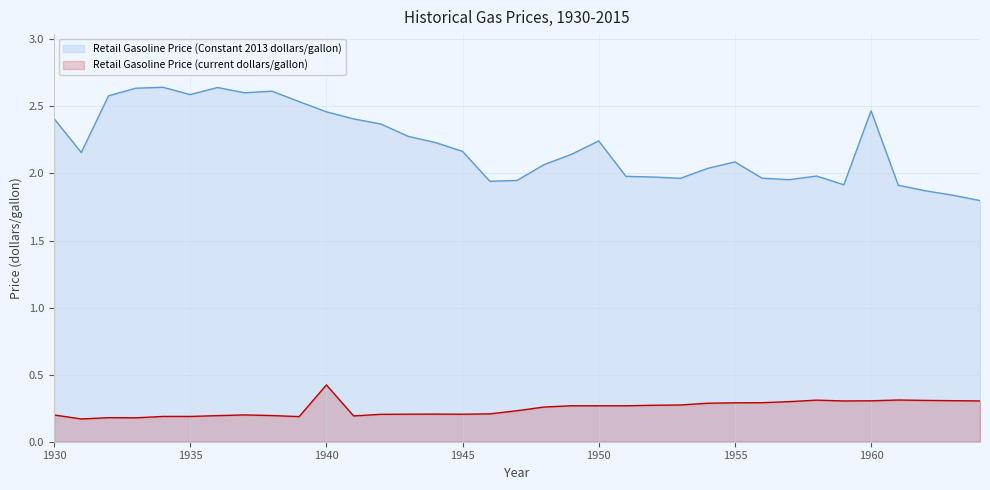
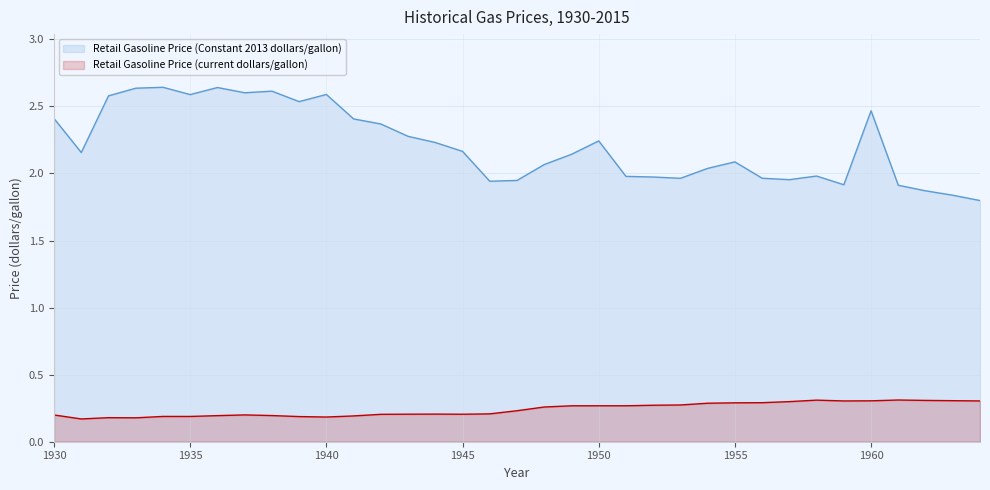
  {
    "Retail Gasoline Price (Constant 2013 dollars/gallon)": {
      "1930": 2.41,
      "1935": 2.59,
-     "1940": 2.46,
+     "1940": 2.59,
      "1945": 2.16,
      "1950": 2.24,
      "1955": 2.09,
      "1960": 2.47
    },
    "Retail Gasoline Price (current dollars/gallon)": {
      "1930": 0.20,
      "1935": 0.19,
-     "1940": 0.42,
+     "1940": 0.18,
      "1945": 0.21,
      "1950": 0.27,
      "1955": 0.29,
      "1960": 0.31
    }
  }
